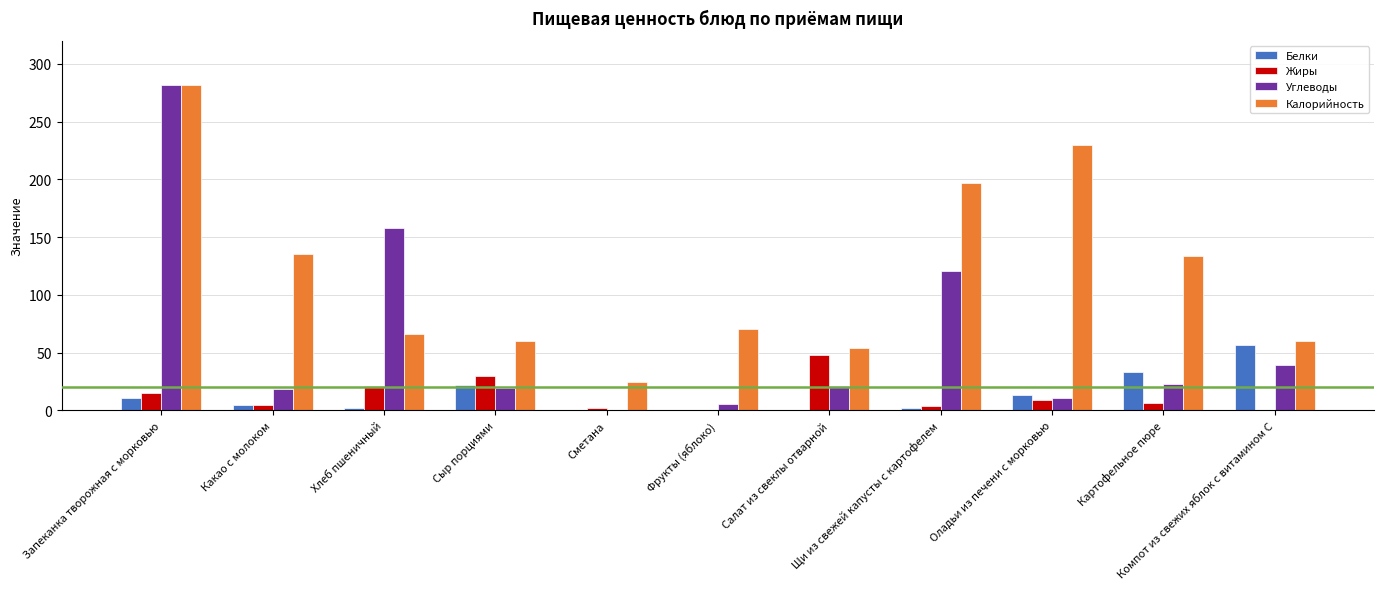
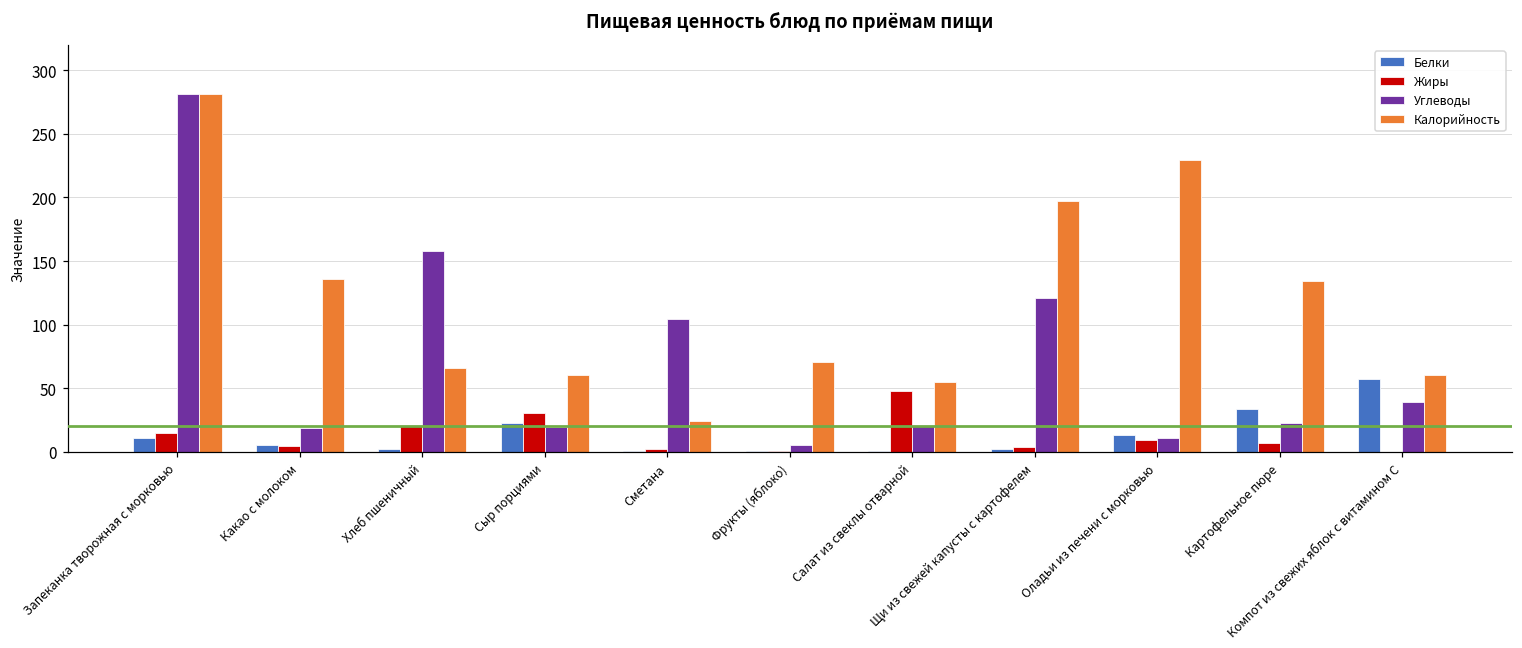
  {
    "Белки": {
      "Запеканка творожная с морковью": 11,
      "Какао с молоком": 5,
      "Хлеб пшеничный": 2,
      "Сыр порциями": 22,
      "Оладьи из печени с морковью": 13,
      "Картофельное пюре": 33,
      "Компот из свежих яблок с витамином С": 57
    },
    "Жиры": {
      "Запеканка творожная с морковью": 15,
      "Какао с молоком": 4,
      "Хлеб пшеничный": 21,
      "Сыр порциями": 30,
      "Сметана": 2,
      "Салат из свеклы отварной": 48,
      "Щи из свежей капусты с картофелем": 3,
      "Оладьи из печени с морковью": 9,
      "Картофельное пюре": 7
    },
    "Углеводы": {
      "Запеканка творожная с морковью": 282,
      "Какао с молоком": 19,
      "Хлеб пшеничный": 158,
      "Сыр порциями": 20,
-     "Сметана": 1,
+     "Сметана": 104,
      "Фрукты (яблоко)": 5,
      "Салат из свеклы отварной": 21,
      "Щи из свежей капусты с картофелем": 121,
      "Оладьи из печени с морковью": 11,
      "Картофельное пюре": 23,
      "Компот из свежих яблок с витамином С": 39
    },
    "Калорийность": {
      "Запеканка творожная с морковью": 282,
      "Какао с молоком": 136,
      "Хлеб пшеничный": 66,
      "Сыр порциями": 60,
      "Сметана": 24,
      "Фрукты (яблоко)": 71,
      "Салат из свеклы отварной": 54,
      "Щи из свежей капусты с картофелем": 197,
      "Оладьи из печени с морковью": 230,
      "Картофельное пюре": 134,
      "Компот из свежих яблок с витамином С": 60
    }
  }
